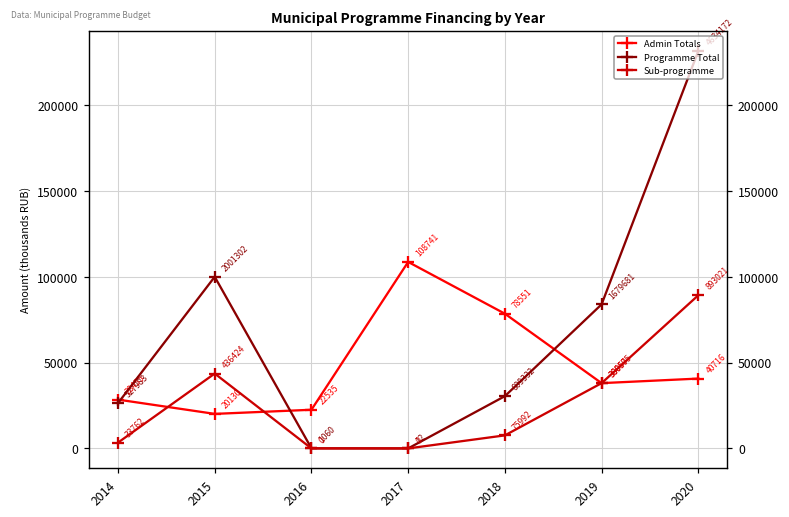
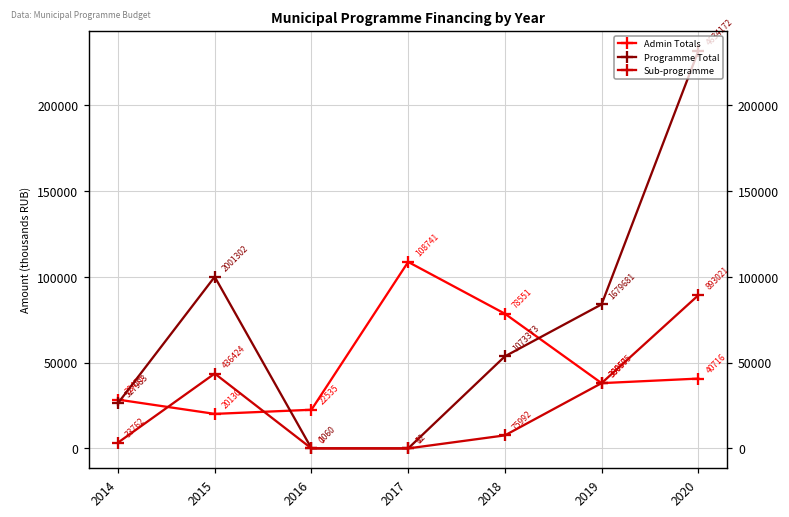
  {
    "Programme Total": {
-     "2018": 609332
+     "2018": 1073373
    }
  }
